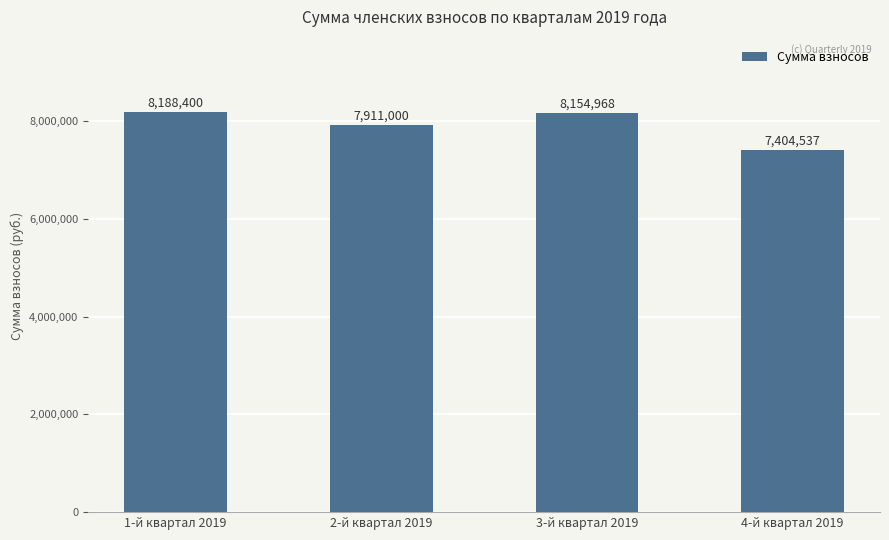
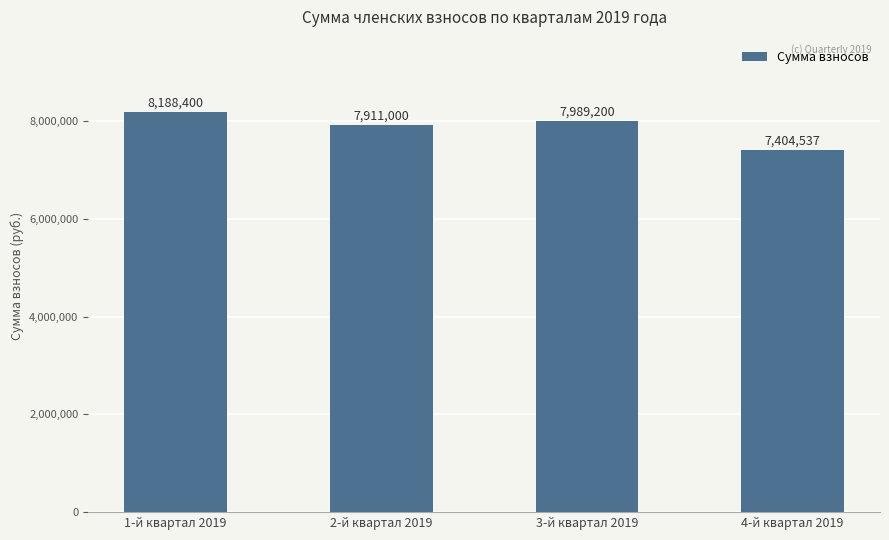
  {
    "1-й квартал 2019": "8,188,400",
    "2-й квартал 2019": "7,911,000",
-   "3-й квартал 2019": "8,154,968",
+   "3-й квартал 2019": "7,989,200",
    "4-й квартал 2019": "7,404,537"
  }
